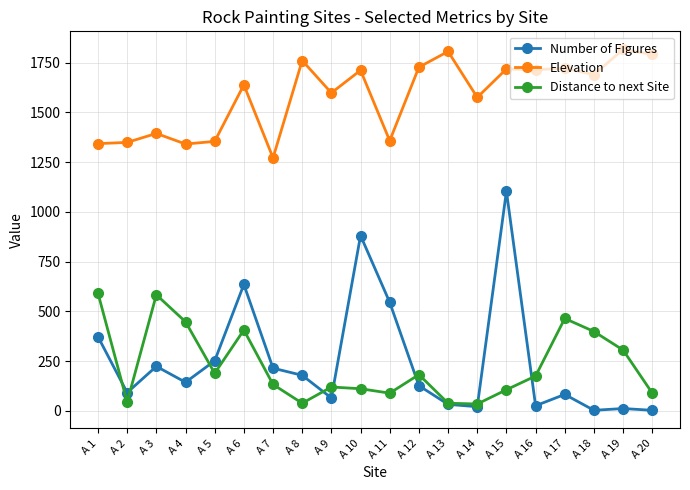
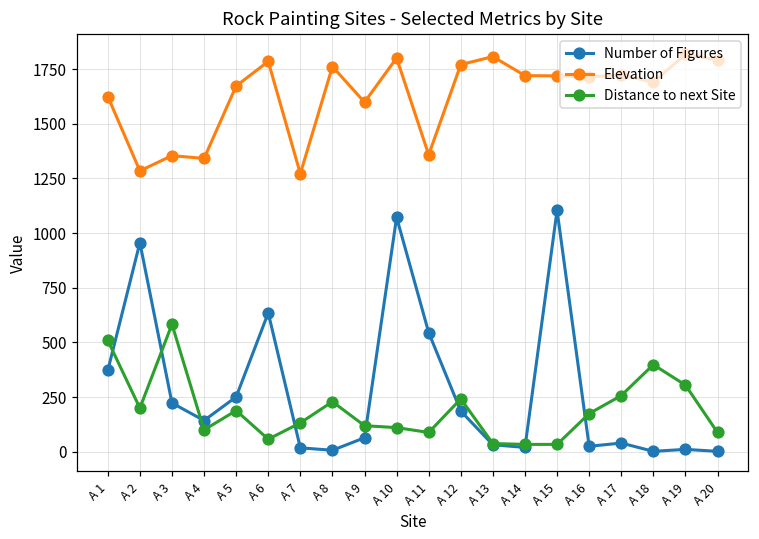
  {
    "Number of Figures": {
      "A 1": 370,
-     "A 2": 90,
+     "A 2": 960,
      "A 3": 220,
      "A 4": 140,
      "A 5": 250,
      "A 6": 640,
-     "A 7": 210,
-     "A 8": 180,
+     "A 7": 20,
+     "A 8": 10,
      "A 9": 60,
-     "A 10": 880,
+     "A 10": 1070,
      "A 11": 550,
-     "A 12": 130,
+     "A 12": 190,
      "A 14": 20,
      "A 15": 1100,
      "A 16": 30,
-     "A 17": 80,
+     "A 17": 40,
      "A 18": 0,
      "A 19": 10,
      "A 20": 0
    },
    "Elevation": {
-     "A 1": 1340,
-     "A 2": 1350,
-     "A 3": 1390,
+     "A 1": 1620,
+     "A 2": 1280,
+     "A 3": 1350,
      "A 4": 1340,
-     "A 5": 1350,
-     "A 6": 1640,
+     "A 5": 1670,
+     "A 6": 1780,
      "A 7": 1270,
      "A 8": 1760,
      "A 9": 1600,
-     "A 10": 1710,
+     "A 10": 1800,
      "A 11": 1360,
-     "A 12": 1730,
+     "A 12": 1770,
      "A 13": 1810,
-     "A 14": 1580,
+     "A 14": 1720,
      "A 15": 1720
    },
    "Distance to next Site": {
-     "A 1": 590,
-     "A 2": 40,
+     "A 1": 510,
+     "A 2": 200,
      "A 3": 580,
-     "A 4": 450,
+     "A 4": 100,
      "A 5": 190,
-     "A 6": 410,
+     "A 6": 60,
      "A 7": 130,
-     "A 8": 40,
+     "A 8": 230,
      "A 9": 120,
      "A 10": 110,
      "A 11": 90,
-     "A 12": 180,
+     "A 12": 240,
      "A 14": 30,
-     "A 15": 110,
+     "A 15": 30,
      "A 16": 170,
-     "A 17": 460,
+     "A 17": 260,
      "A 18": 400,
      "A 19": 300,
      "A 20": 90
    }
  }
